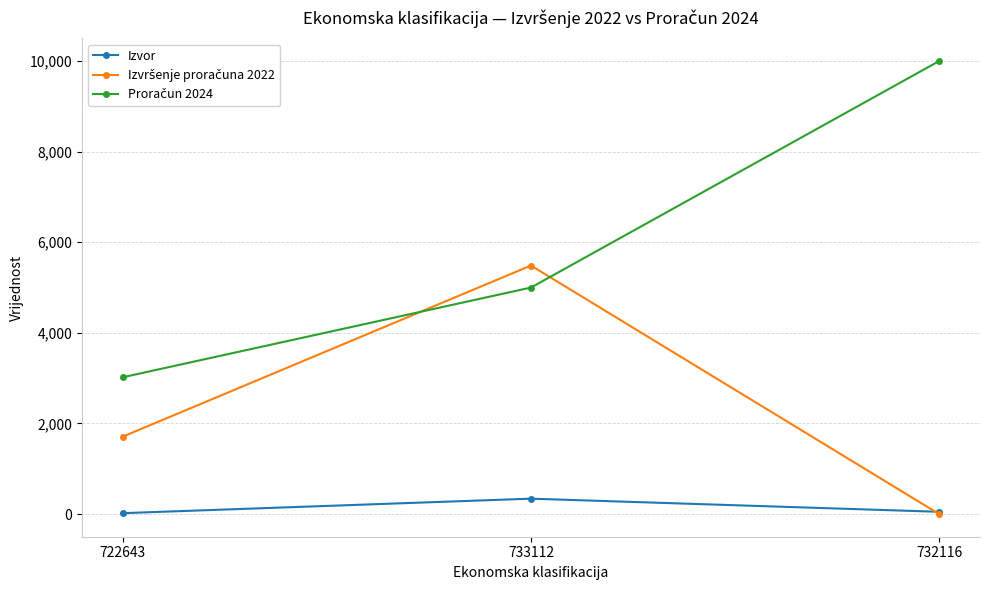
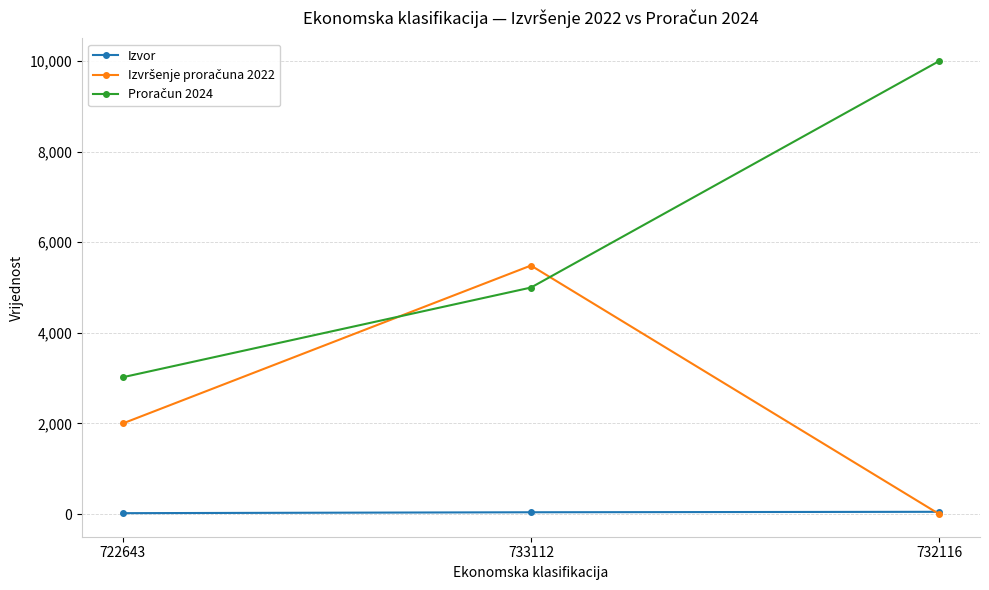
  {
    "Izvor": {
      "722643": "0",
-     "733112": "300"
+     "733112": "0"
    },
    "Izvršenje proračuna 2022": {
-     "722643": "1,700",
+     "722643": "2,000",
      "733112": "5,500"
    },
    "Proračun 2024": {
      "722643": "3,000",
      "733112": "5,000",
      "732116": "10,000"
    }
  }
